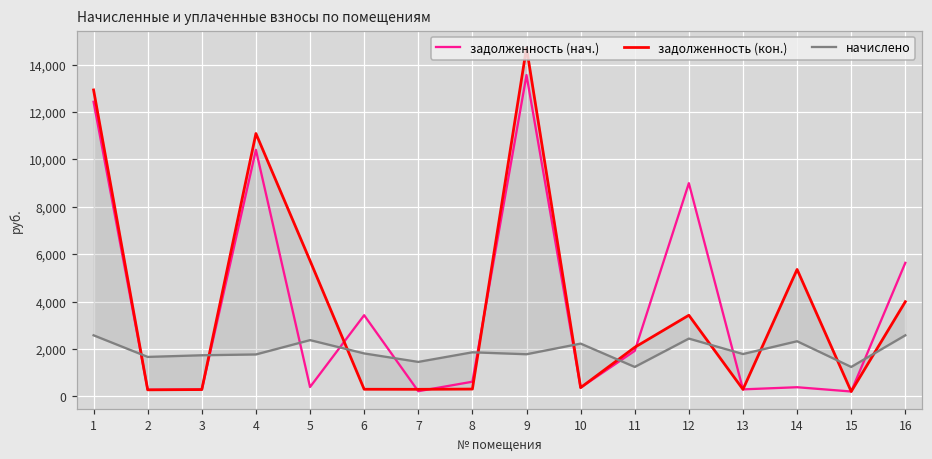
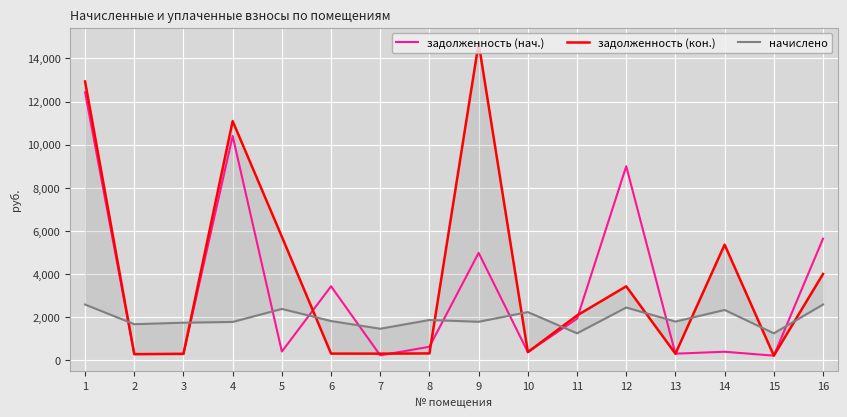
  {
    "задолженность (нач.)": {
      "1": "12,400",
      "4": "10,400",
      "5": "400",
      "6": "3,400",
      "8": "600",
-     "9": "13,600",
+     "9": "5,000",
      "11": "1,900",
      "12": "9,000",
      "14": "400",
      "16": "5,600"
    },
    "задолженность (кон.)": {
      "6": "300",
      "8": "300"
    }
  }
